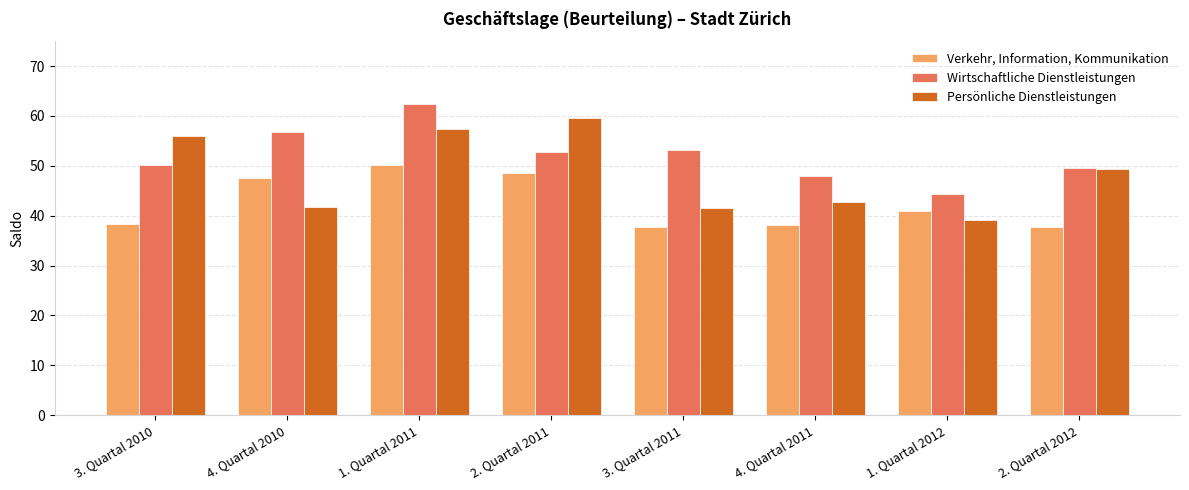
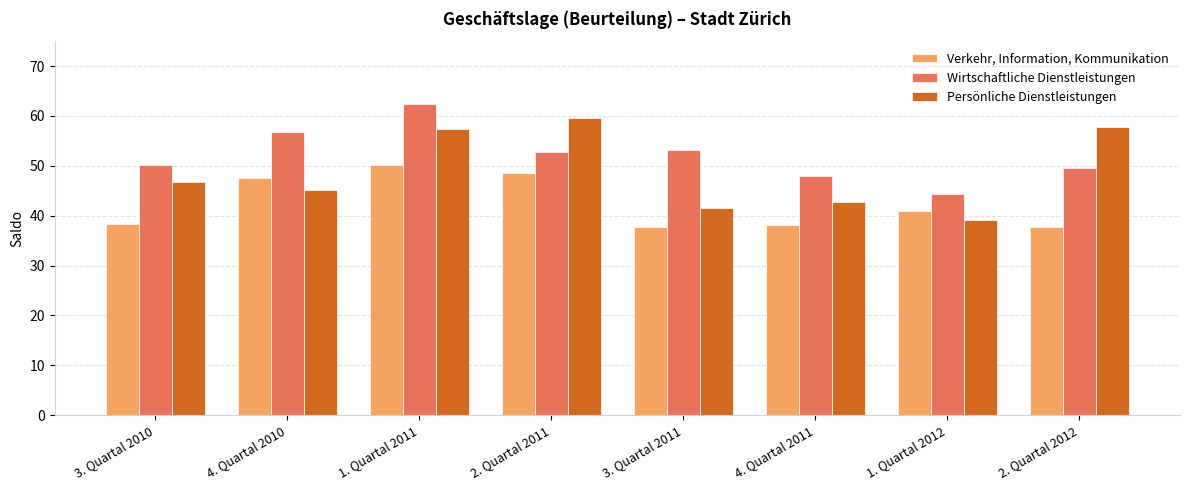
  {
    "Persönliche Dienstleistungen": {
-     "3. Quartal 2010": 56,
-     "4. Quartal 2010": 42,
+     "3. Quartal 2010": 47,
+     "4. Quartal 2010": 45,
      "1. Quartal 2011": 57,
      "2. Quartal 2011": 60,
      "3. Quartal 2011": 42,
      "4. Quartal 2011": 43,
      "1. Quartal 2012": 39,
-     "2. Quartal 2012": 49
+     "2. Quartal 2012": 58
    }
  }
